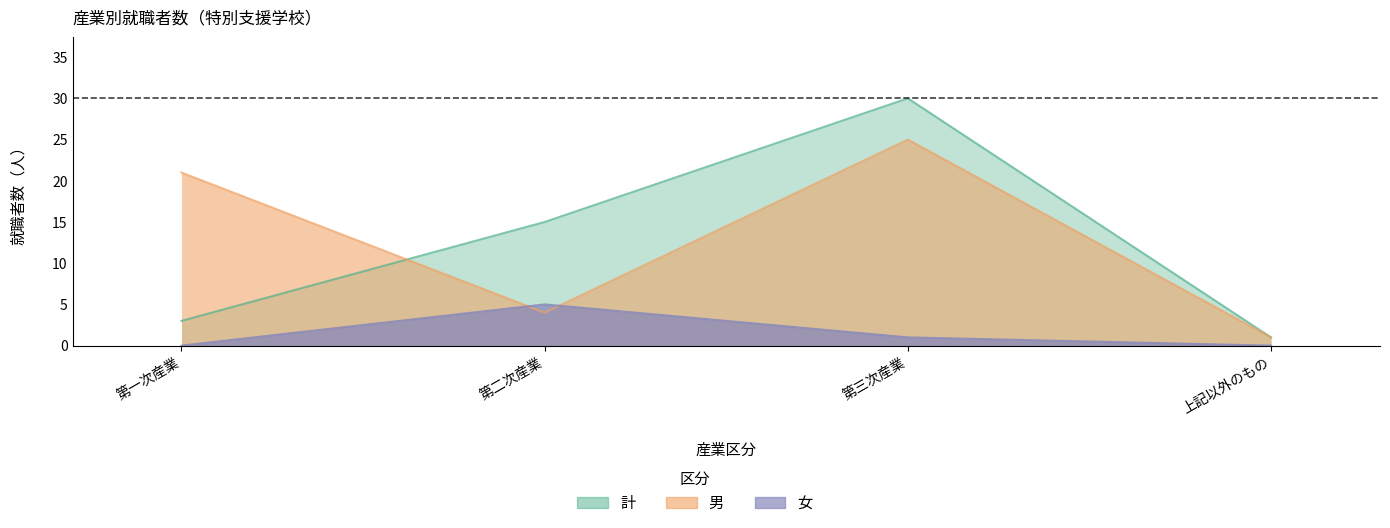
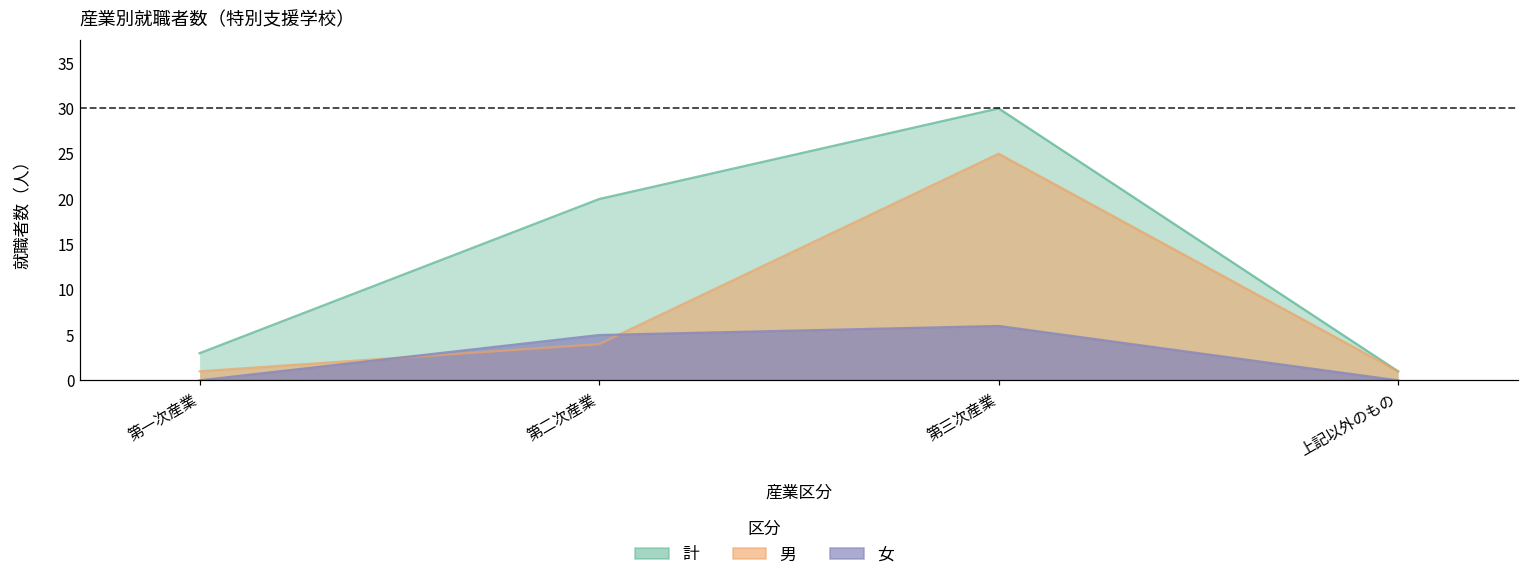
  {
    "計": {
      "第一次産業": 3,
-     "第二次産業": 15,
+     "第二次産業": 20,
      "第三次産業": 30
    },
    "男": {
-     "第一次産業": 21,
+     "第一次産業": 1,
      "第二次産業": 4,
      "第三次産業": 25
    },
    "女": {
      "第一次産業": 0,
      "第二次産業": 5,
-     "第三次産業": 1,
+     "第三次産業": 6,
      "上記以外のもの": 0
    }
  }
